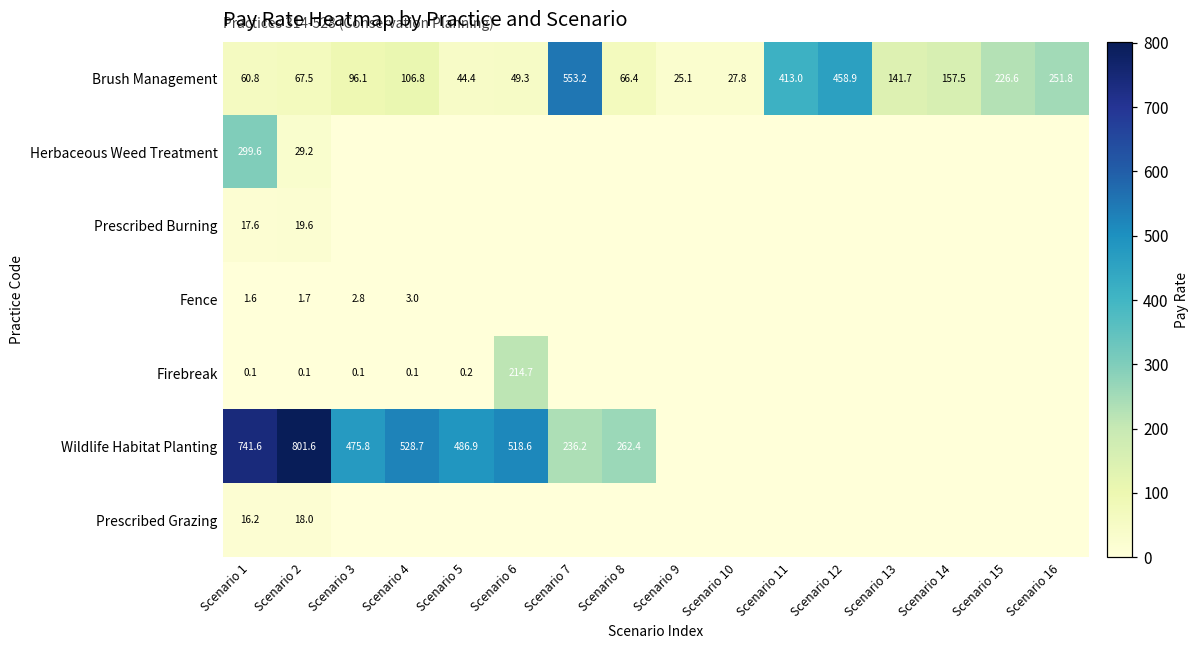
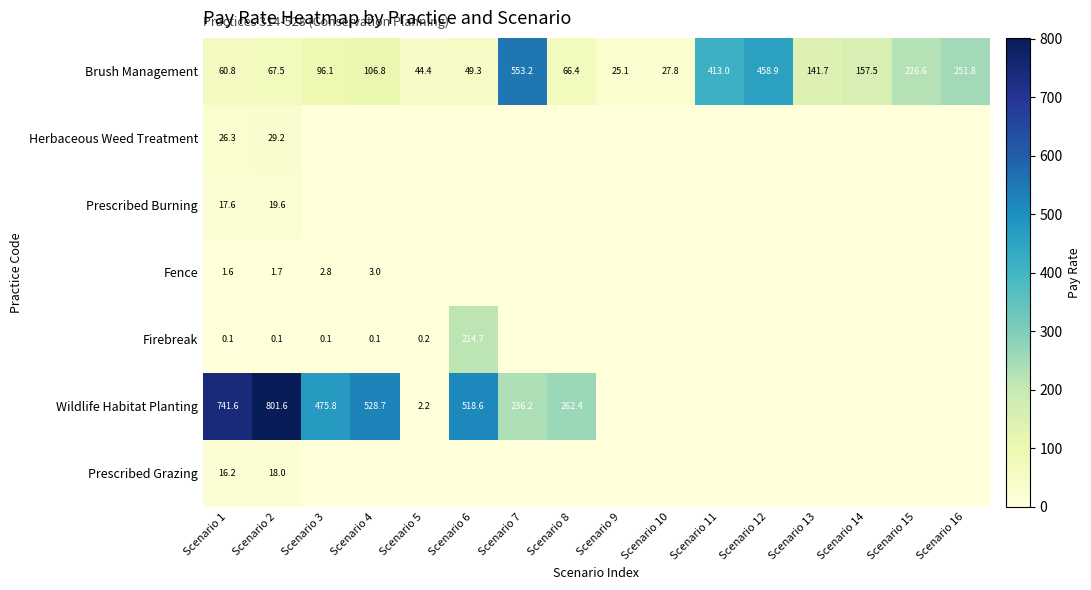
  {
    "Brush Management": {
      "Scenario 1": 60.8,
      "Scenario 2": 67.5,
      "Scenario 3": 96.1,
      "Scenario 4": 106.8,
      "Scenario 5": 44.4,
      "Scenario 6": 49.3,
      "Scenario 7": 553.2,
      "Scenario 8": 66.4,
      "Scenario 9": 25.1,
      "Scenario 10": 27.8,
      "Scenario 11": 413.0,
      "Scenario 12": 458.9,
      "Scenario 13": 141.7,
      "Scenario 14": 157.5,
      "Scenario 15": 226.6,
      "Scenario 16": 251.8
    },
    "Herbaceous Weed Treatment": {
-     "Scenario 1": 299.6,
+     "Scenario 1": 26.3,
      "Scenario 2": 29.2
    },
    "Prescribed Burning": {
      "Scenario 1": 17.6,
      "Scenario 2": 19.6
    },
    "Fence": {
      "Scenario 1": 1.6,
      "Scenario 2": 1.7,
      "Scenario 3": 2.8,
      "Scenario 4": 3.0
    },
    "Firebreak": {
      "Scenario 1": 0.1,
      "Scenario 2": 0.1,
      "Scenario 3": 0.1,
      "Scenario 4": 0.1,
      "Scenario 5": 0.2,
      "Scenario 6": 214.7
    },
    "Wildlife Habitat Planting": {
      "Scenario 1": 741.6,
      "Scenario 2": 801.6,
      "Scenario 3": 475.8,
      "Scenario 4": 528.7,
-     "Scenario 5": 486.9,
+     "Scenario 5": 2.2,
      "Scenario 6": 518.6,
      "Scenario 7": 236.2,
      "Scenario 8": 262.4
    },
    "Prescribed Grazing": {
      "Scenario 1": 16.2,
      "Scenario 2": 18.0
    }
  }
